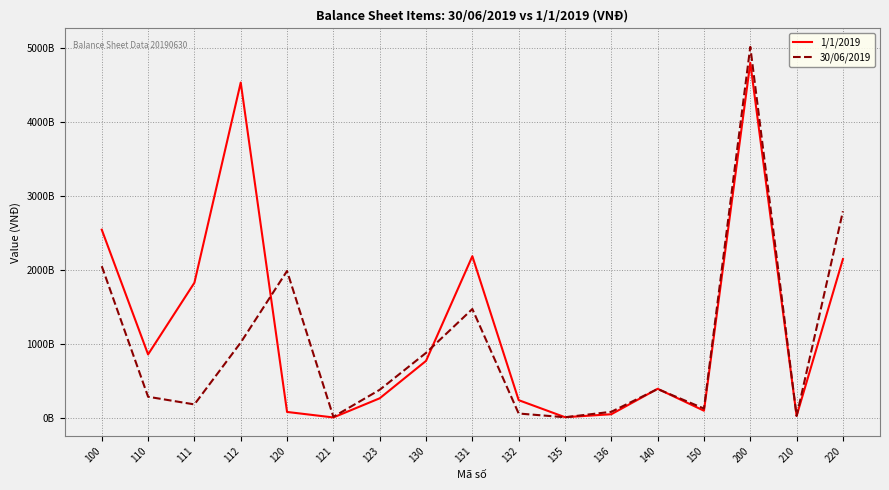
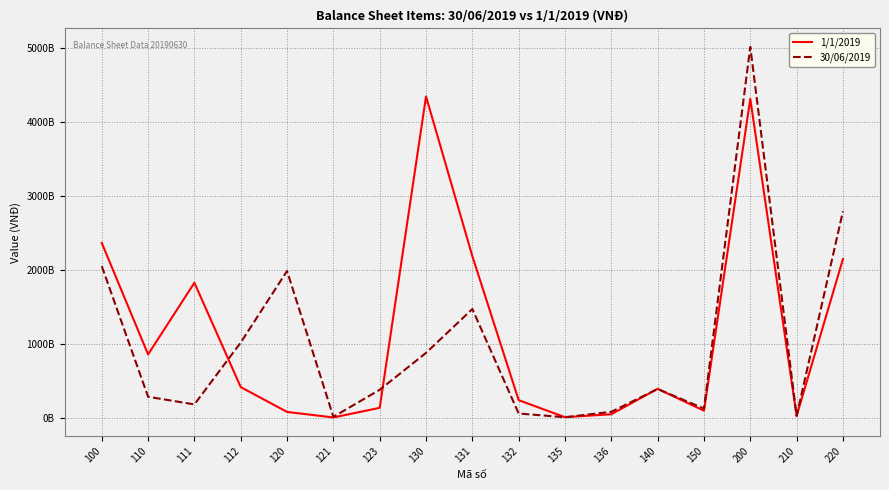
  {
    "1/1/2019": {
-     "100": 2500000000000,
+     "100": 2400000000000,
      "110": 900000000000,
      "111": 1800000000000,
-     "112": 4500000000000,
+     "112": 400000000000,
      "120": 100000000000,
-     "123": 300000000000,
-     "130": 800000000000,
+     "123": 100000000000,
+     "130": 4300000000000,
      "131": 2200000000000,
      "132": 200000000000,
-     "200": 4800000000000,
+     "200": 4300000000000,
      "220": 2100000000000
    },
    "30/06/2019": {
      "100": 2000000000000,
      "110": 300000000000,
      "111": 200000000000,
      "112": 1000000000000,
      "120": 2000000000000,
      "123": 400000000000,
      "130": 900000000000,
      "131": 1500000000000,
      "132": 100000000000,
      "200": 5000000000000,
      "220": 2800000000000
    }
  }
